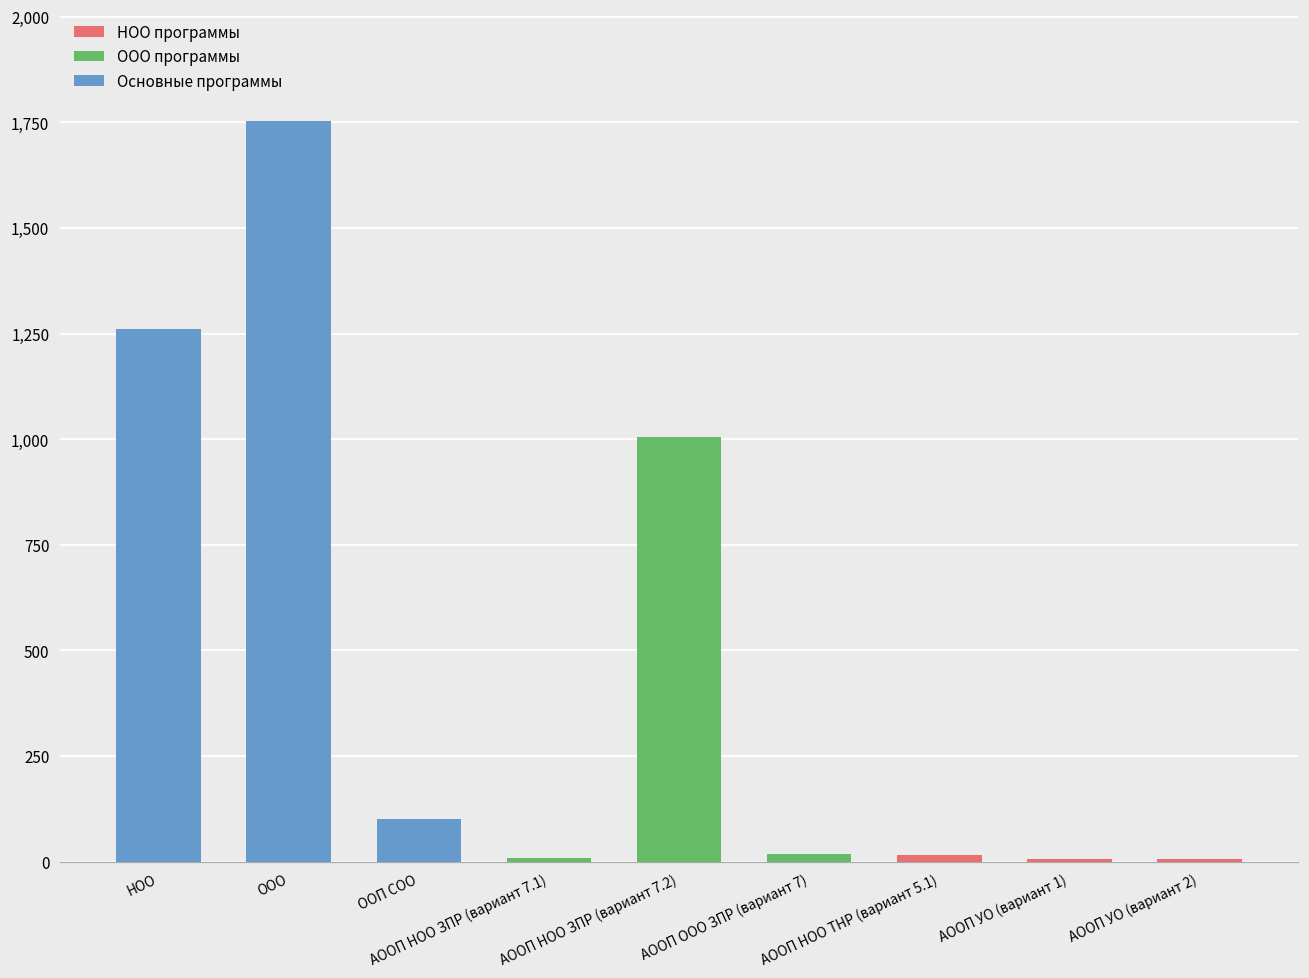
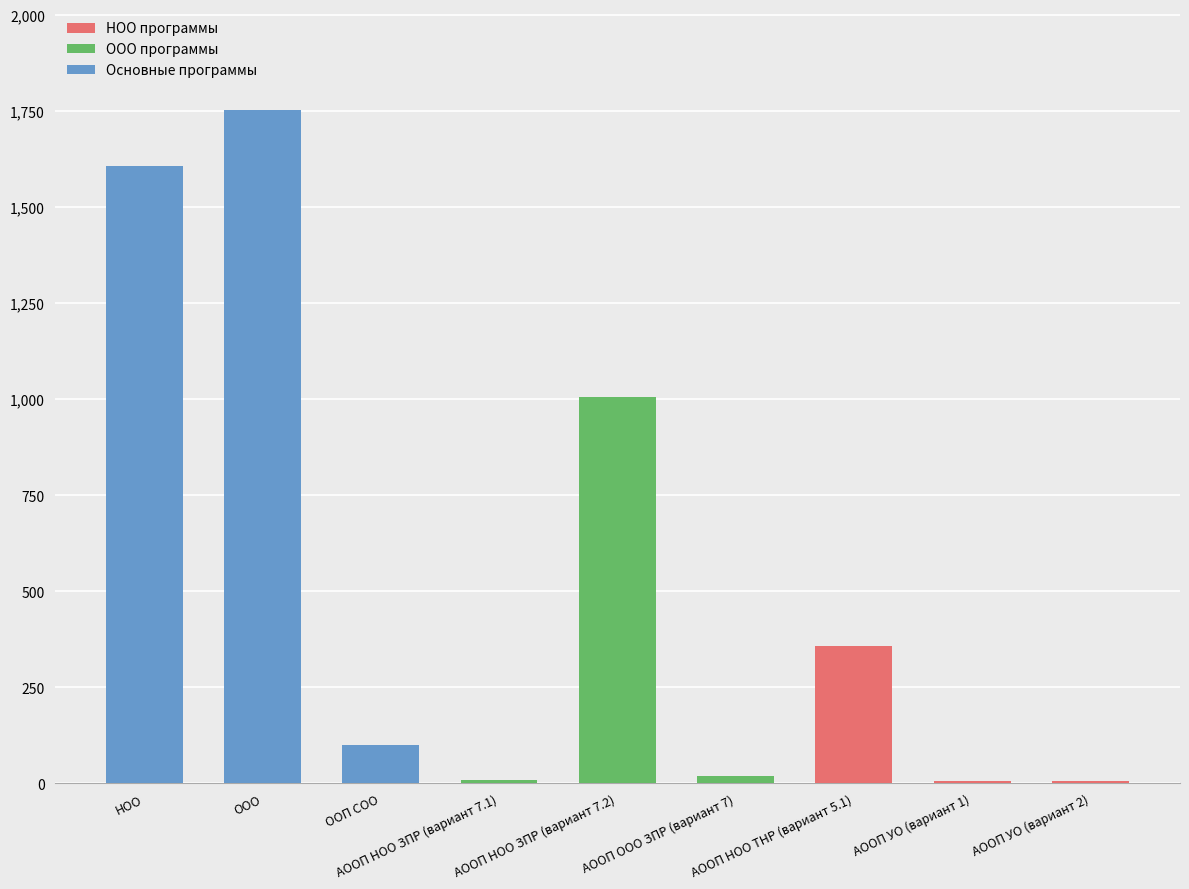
  {
-   "НОО": "1,260",
+   "НОО": "1,610",
    "ООО": "1,750",
    "ООП СОО": "100",
    "АООП НОО ЗПР (вариант 7.1)": "10",
    "АООП НОО ЗПР (вариант 7.2)": "1,010",
    "АООП ООО ЗПР (вариант 7)": "20",
-   "АООП НОО ТНР (вариант 5.1)": "20"
+   "АООП НОО ТНР (вариант 5.1)": "360"
  }
